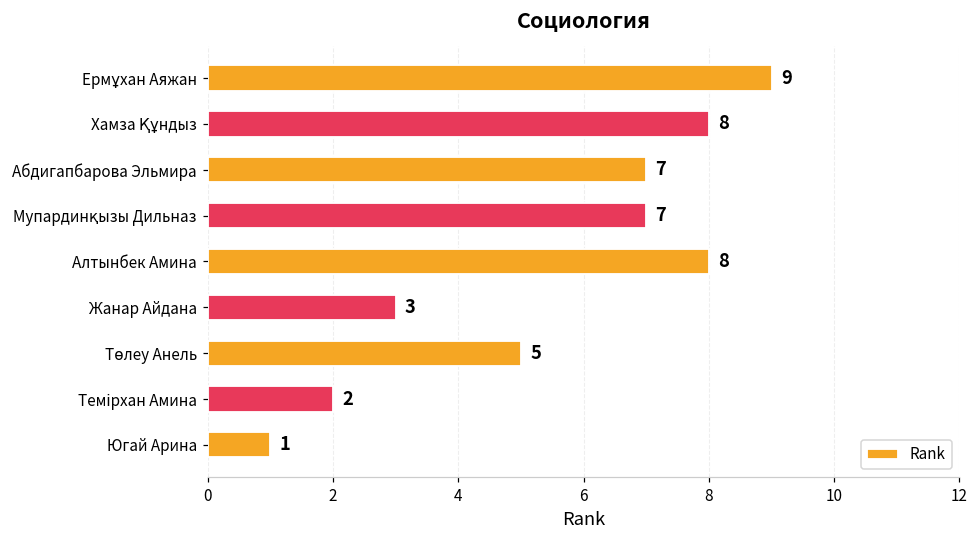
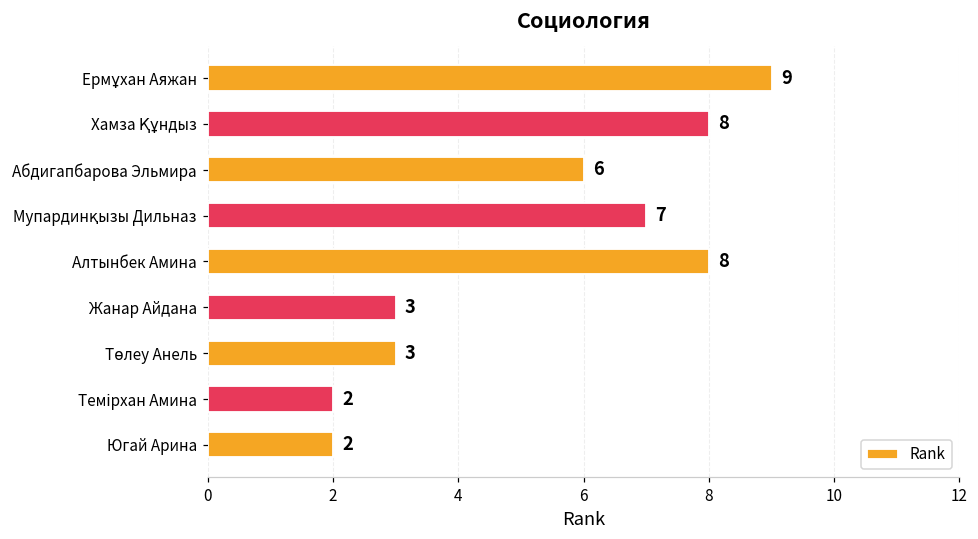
  {
    "Ермұхан Аяжан": 9,
    "Хамза Құндыз": 8,
-   "Абдигапбарова Эльмира": 7,
+   "Абдигапбарова Эльмира": 6,
    "Мупардинқызы Дильназ": 7,
    "Алтынбек Амина": 8,
    "Жанар Айдана": 3,
-   "Төлеу Анель": 5,
+   "Төлеу Анель": 3,
    "Темірхан Амина": 2,
-   "Югай Арина": 1
+   "Югай Арина": 2
  }
